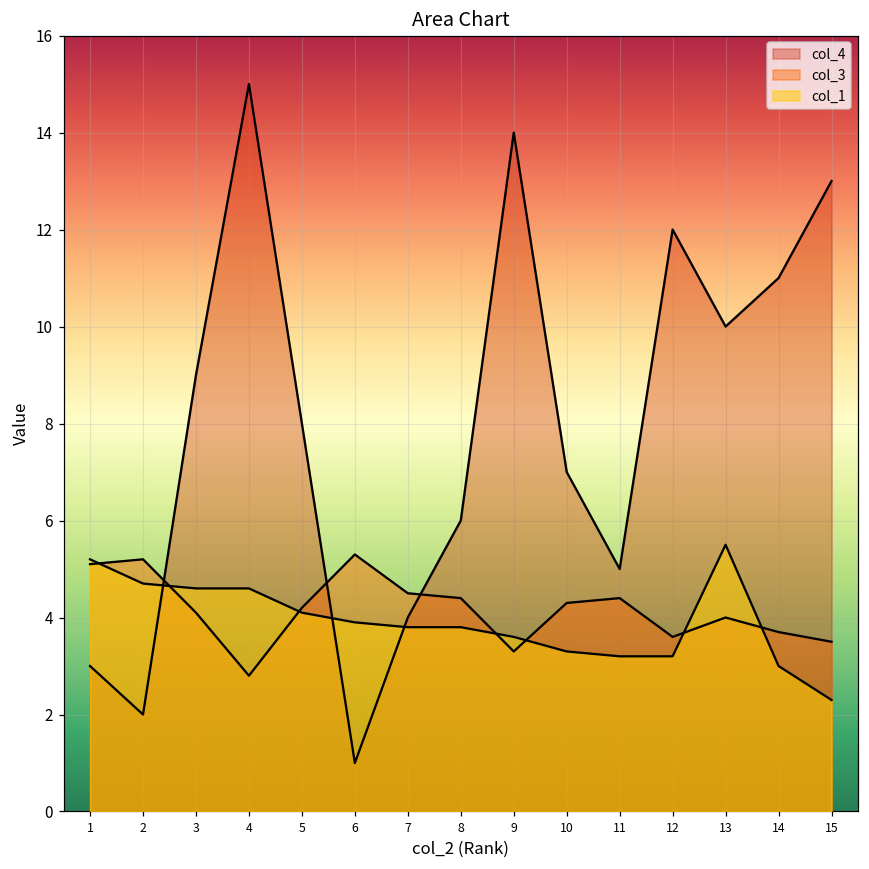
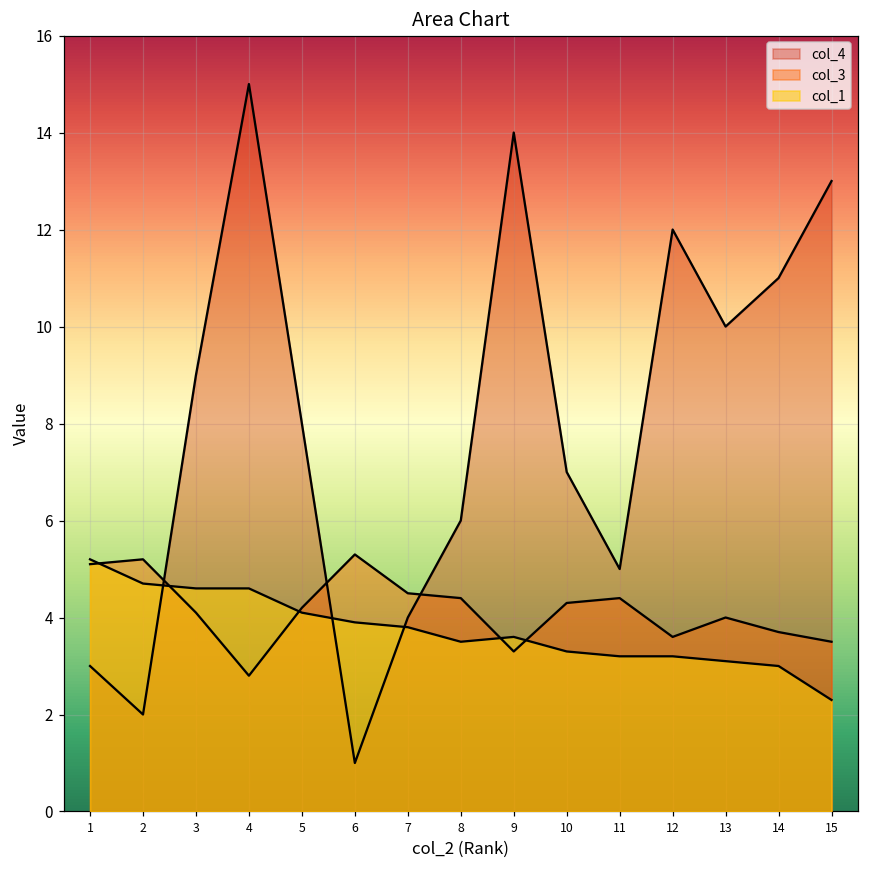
  {
    "col_1": {
      "1": 5.2,
      "2": 4.7,
      "3": 4.6,
      "4": 4.6,
      "5": 4.1,
      "6": 3.9,
      "7": 3.8,
-     "8": 3.8,
+     "8": 3.5,
      "9": 3.6,
      "10": 3.3,
      "11": 3.2,
      "12": 3.2,
-     "13": 5.5,
+     "13": 3.1,
      "14": 3.0,
      "15": 2.3
    }
  }
